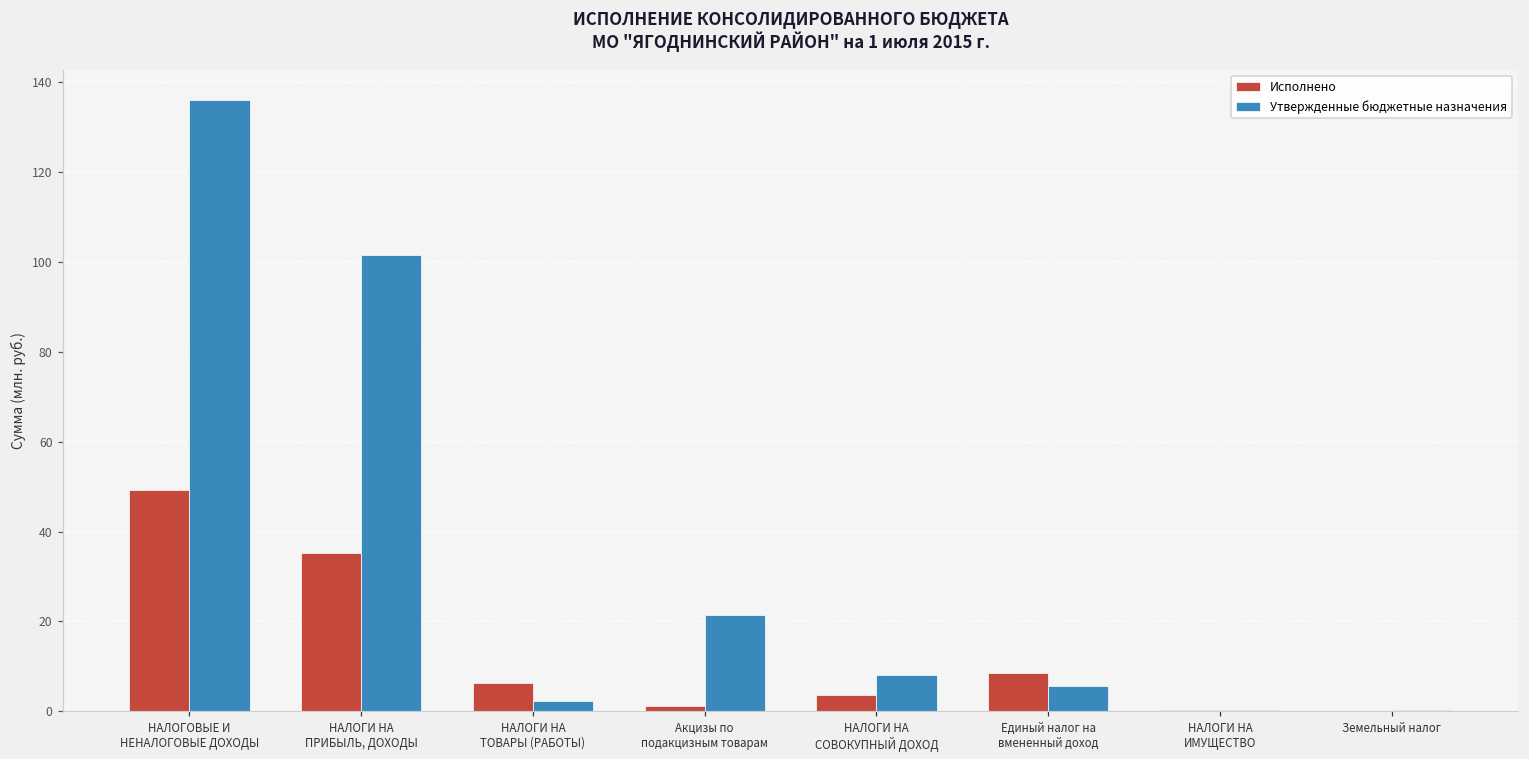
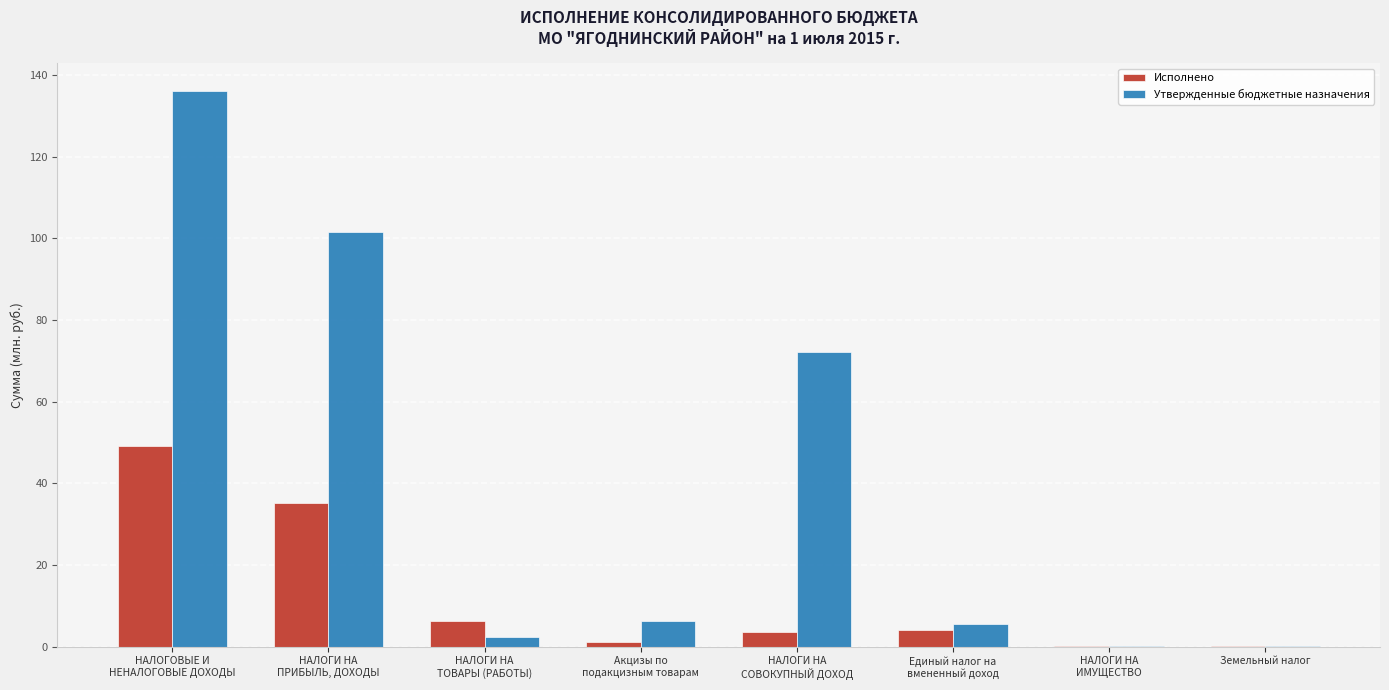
  {
    "Исполнено": {
      "НАЛОГОВЫЕ И НЕНАЛОГОВЫЕ ДОХОДЫ": 49,
      "НАЛОГИ НА ПРИБЫЛЬ, ДОХОДЫ": 35,
      "НАЛОГИ НА ТОВАРЫ (РАБОТЫ)": 6,
      "Акцизы по подакцизным товарам": 1,
      "НАЛОГИ НА СОВОКУПНЫЙ ДОХОД": 3,
-     "Единый налог на вмененный доход": 8
+     "Единый налог на вмененный доход": 4
    },
    "Утвержденные бюджетные назначения": {
      "НАЛОГОВЫЕ И НЕНАЛОГОВЫЕ ДОХОДЫ": 136,
      "НАЛОГИ НА ПРИБЫЛЬ, ДОХОДЫ": 102,
      "НАЛОГИ НА ТОВАРЫ (РАБОТЫ)": 2,
-     "Акцизы по подакцизным товарам": 21,
-     "НАЛОГИ НА СОВОКУПНЫЙ ДОХОД": 8,
+     "Акцизы по подакцизным товарам": 6,
+     "НАЛОГИ НА СОВОКУПНЫЙ ДОХОД": 72,
      "Единый налог на вмененный доход": 6
    }
  }
